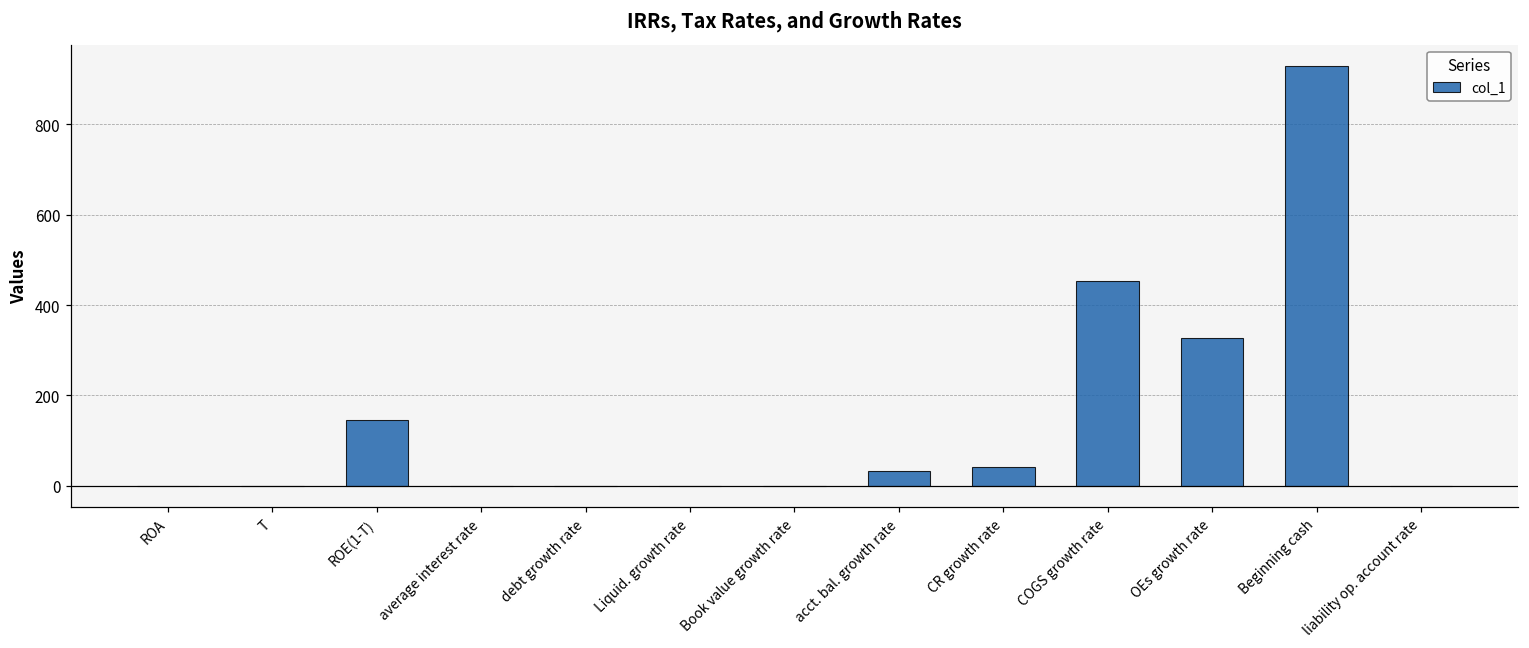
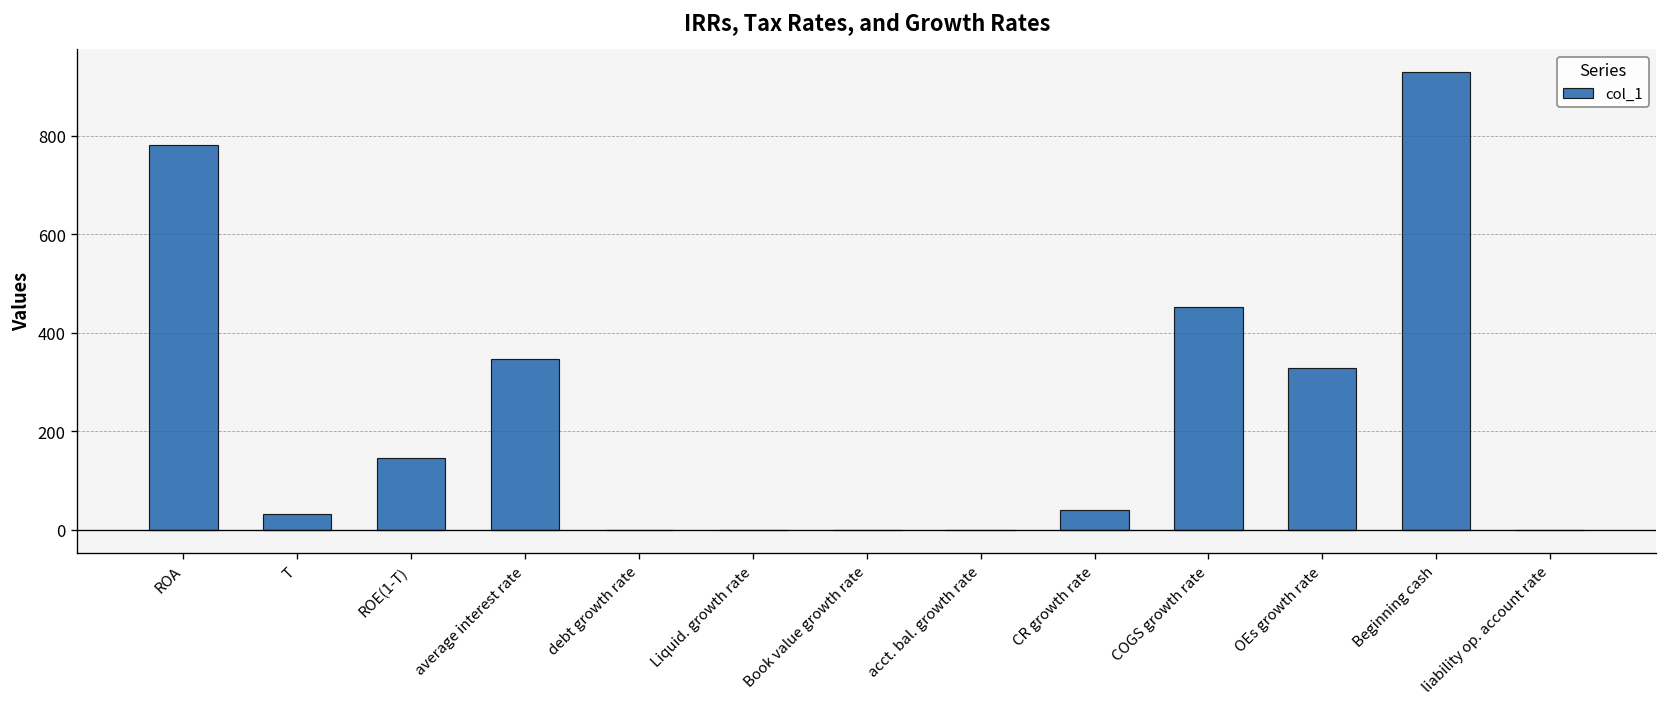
  {
-   "ROA": 0,
-   "T": 0,
+   "ROA": 780,
+   "T": 30,
    "ROE(1-T)": 150,
-   "average interest rate": 0,
-   "acct. bal. growth rate": 30,
+   "average interest rate": 350,
+   "acct. bal. growth rate": 0,
    "CR growth rate": 40,
    "COGS growth rate": 450,
    "OEs growth rate": 330,
    "Beginning cash": 930
  }
